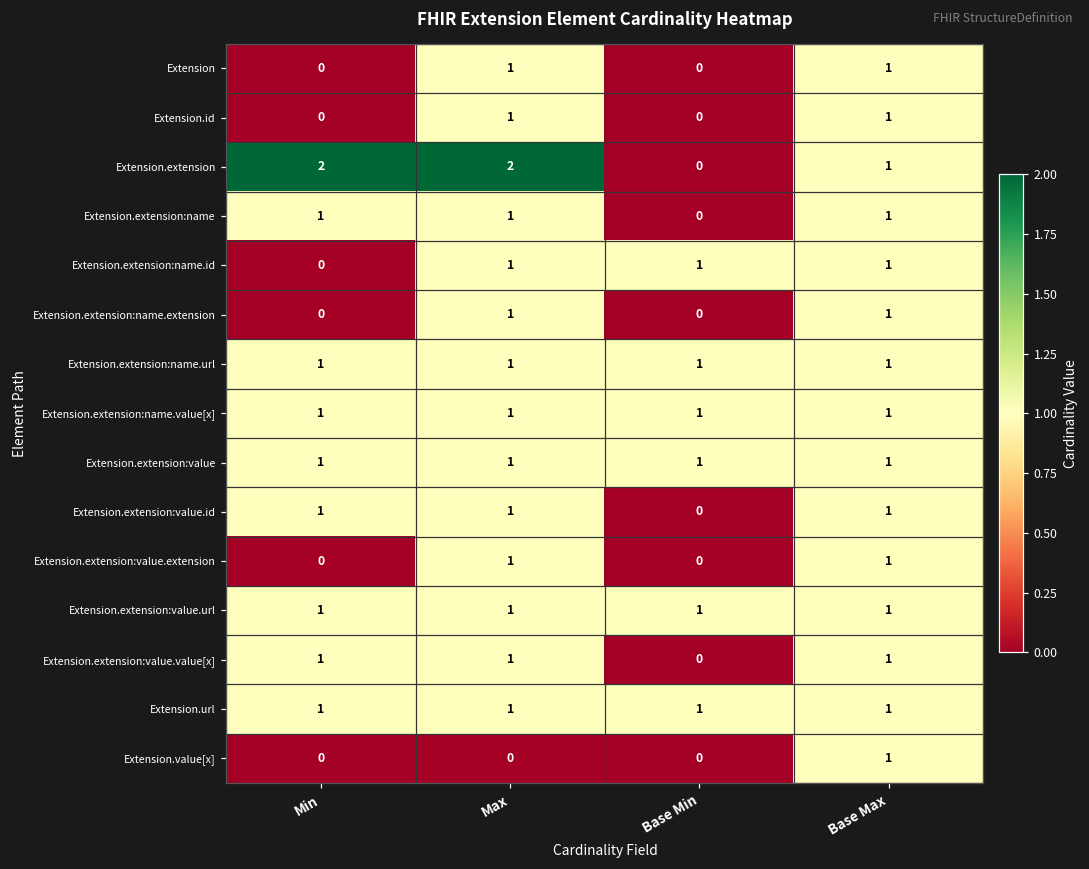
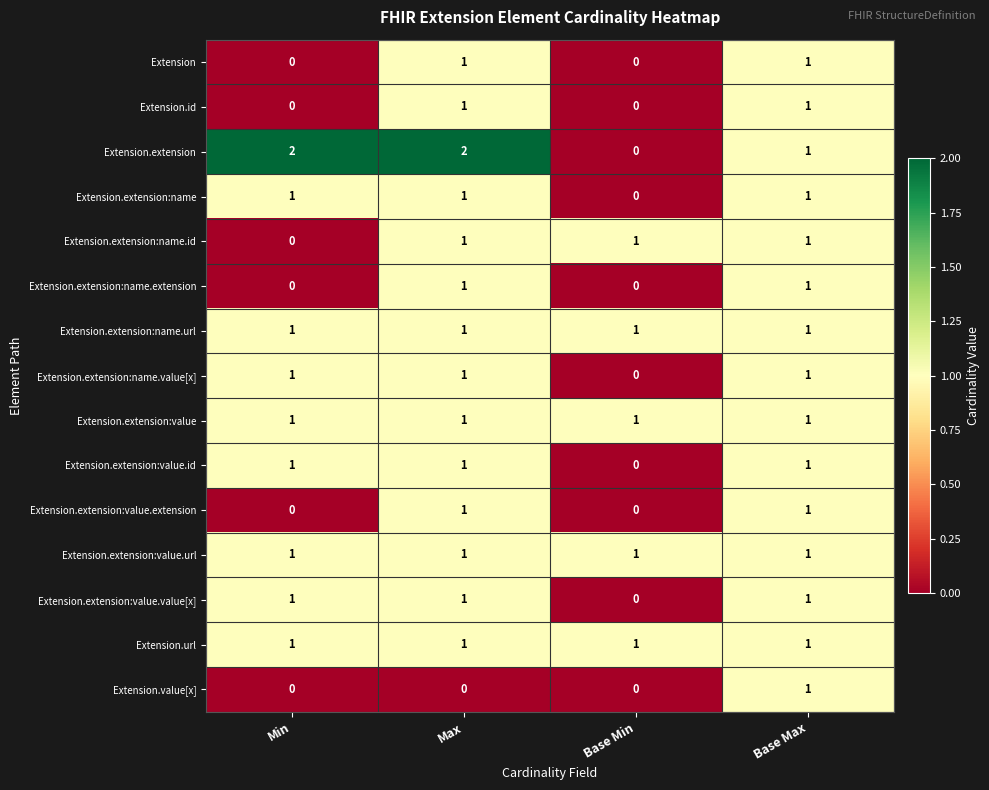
  {
    "Extension": {
      "Min": 0,
      "Max": 1,
      "Base Min": 0,
      "Base Max": 1
    },
    "Extension.id": {
      "Min": 0,
      "Max": 1,
      "Base Min": 0,
      "Base Max": 1
    },
    "Extension.extension": {
      "Min": 2,
      "Max": 2,
      "Base Min": 0,
      "Base Max": 1
    },
    "Extension.extension:name": {
      "Min": 1,
      "Max": 1,
      "Base Min": 0,
      "Base Max": 1
    },
    "Extension.extension:name.id": {
      "Min": 0,
      "Max": 1,
      "Base Min": 1,
      "Base Max": 1
    },
    "Extension.extension:name.extension": {
      "Min": 0,
      "Max": 1,
      "Base Min": 0,
      "Base Max": 1
    },
    "Extension.extension:name.url": {
      "Min": 1,
      "Max": 1,
      "Base Min": 1,
      "Base Max": 1
    },
    "Extension.extension:name.value[x]": {
      "Min": 1,
      "Max": 1,
-     "Base Min": 1,
+     "Base Min": 0,
      "Base Max": 1
    },
    "Extension.extension:value": {
      "Min": 1,
      "Max": 1,
      "Base Min": 1,
      "Base Max": 1
    },
    "Extension.extension:value.id": {
      "Min": 1,
      "Max": 1,
      "Base Min": 0,
      "Base Max": 1
    },
    "Extension.extension:value.extension": {
      "Min": 0,
      "Max": 1,
      "Base Min": 0,
      "Base Max": 1
    },
    "Extension.extension:value.url": {
      "Min": 1,
      "Max": 1,
      "Base Min": 1,
      "Base Max": 1
    },
    "Extension.extension:value.value[x]": {
      "Min": 1,
      "Max": 1,
      "Base Min": 0,
      "Base Max": 1
    },
    "Extension.url": {
      "Min": 1,
      "Max": 1,
      "Base Min": 1,
      "Base Max": 1
    },
    "Extension.value[x]": {
      "Min": 0,
      "Max": 0,
      "Base Min": 0,
      "Base Max": 1
    }
  }
